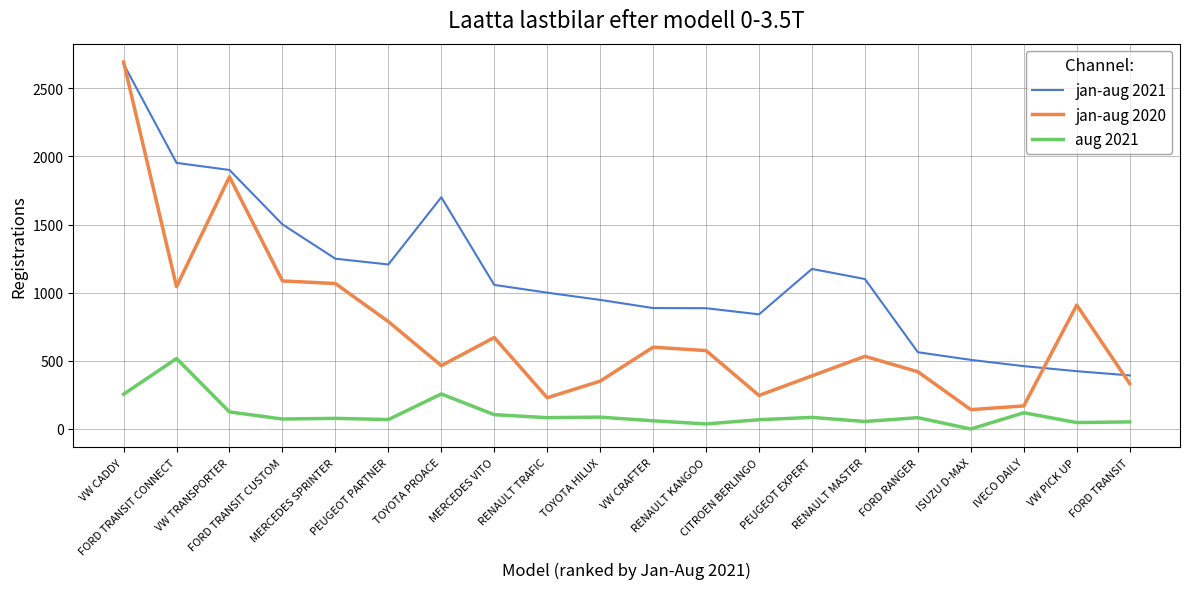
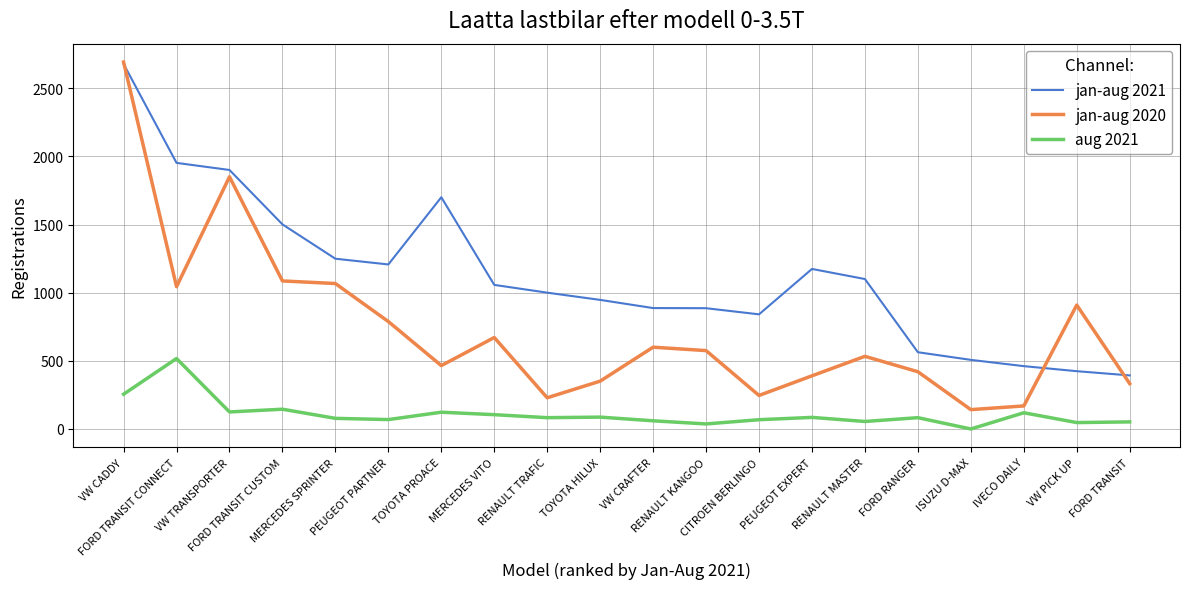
  {
    "jan-aug 2021": {
      "FORD TRANSIT CONNECT": 1950,
      "VW TRANSPORTER": 1900,
      "FORD TRANSIT CUSTOM": 1500,
      "MERCEDES SPRINTER": 1250,
      "PEUGEOT PARTNER": 1210,
      "TOYOTA PROACE": 1700,
      "MERCEDES VITO": 1060,
      "RENAULT TRAFIC": 1000,
      "TOYOTA HILUX": 950,
      "VW CRAFTER": 890,
      "RENAULT KANGOO": 890,
      "CITROEN BERLINGO": 840,
      "PEUGEOT EXPERT": 1170,
      "RENAULT MASTER": 1100,
      "FORD RANGER": 560,
      "ISUZU D-MAX": 510,
      "IVECO DAILY": 460,
      "VW PICK UP": 420,
      "FORD TRANSIT": 390
    },
    "jan-aug 2020": {
      "FORD TRANSIT CONNECT": 1040,
      "VW TRANSPORTER": 1850,
      "FORD TRANSIT CUSTOM": 1090,
      "MERCEDES SPRINTER": 1070,
      "PEUGEOT PARTNER": 790,
      "TOYOTA PROACE": 470,
      "MERCEDES VITO": 670,
      "RENAULT TRAFIC": 230,
      "TOYOTA HILUX": 350,
      "VW CRAFTER": 600,
      "RENAULT KANGOO": 580,
      "CITROEN BERLINGO": 250,
      "PEUGEOT EXPERT": 390,
      "RENAULT MASTER": 530,
      "FORD RANGER": 420,
      "ISUZU D-MAX": 140,
      "IVECO DAILY": 170,
      "VW PICK UP": 910,
      "FORD TRANSIT": 330
    },
    "aug 2021": {
      "VW CADDY": 260,
      "FORD TRANSIT CONNECT": 520,
      "VW TRANSPORTER": 130,
-     "FORD TRANSIT CUSTOM": 70,
+     "FORD TRANSIT CUSTOM": 150,
      "MERCEDES SPRINTER": 80,
      "PEUGEOT PARTNER": 70,
-     "TOYOTA PROACE": 260,
+     "TOYOTA PROACE": 120,
      "MERCEDES VITO": 110,
      "RENAULT TRAFIC": 80,
      "TOYOTA HILUX": 90,
      "VW CRAFTER": 60,
      "RENAULT KANGOO": 40,
      "CITROEN BERLINGO": 70,
      "PEUGEOT EXPERT": 90,
      "RENAULT MASTER": 60,
      "FORD RANGER": 80,
      "ISUZU D-MAX": 0,
      "IVECO DAILY": 120,
      "VW PICK UP": 50,
      "FORD TRANSIT": 50
    }
  }
